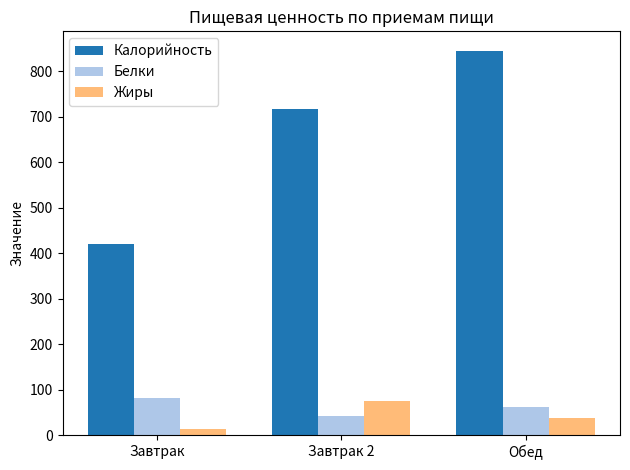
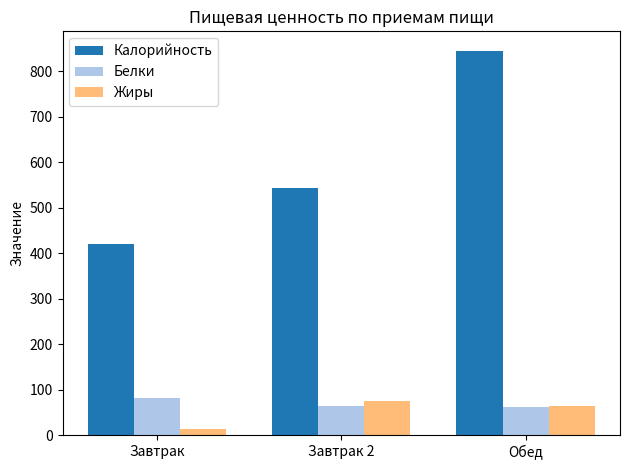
  {
    "Калорийность": {
      "Завтрак": 420,
-     "Завтрак 2": 720,
+     "Завтрак 2": 540,
      "Обед": 850
    },
    "Белки": {
      "Завтрак": 80,
-     "Завтрак 2": 40,
+     "Завтрак 2": 60,
      "Обед": 60
    },
    "Жиры": {
      "Завтрак": 10,
      "Завтрак 2": 80,
-     "Обед": 40
+     "Обед": 70
    }
  }
